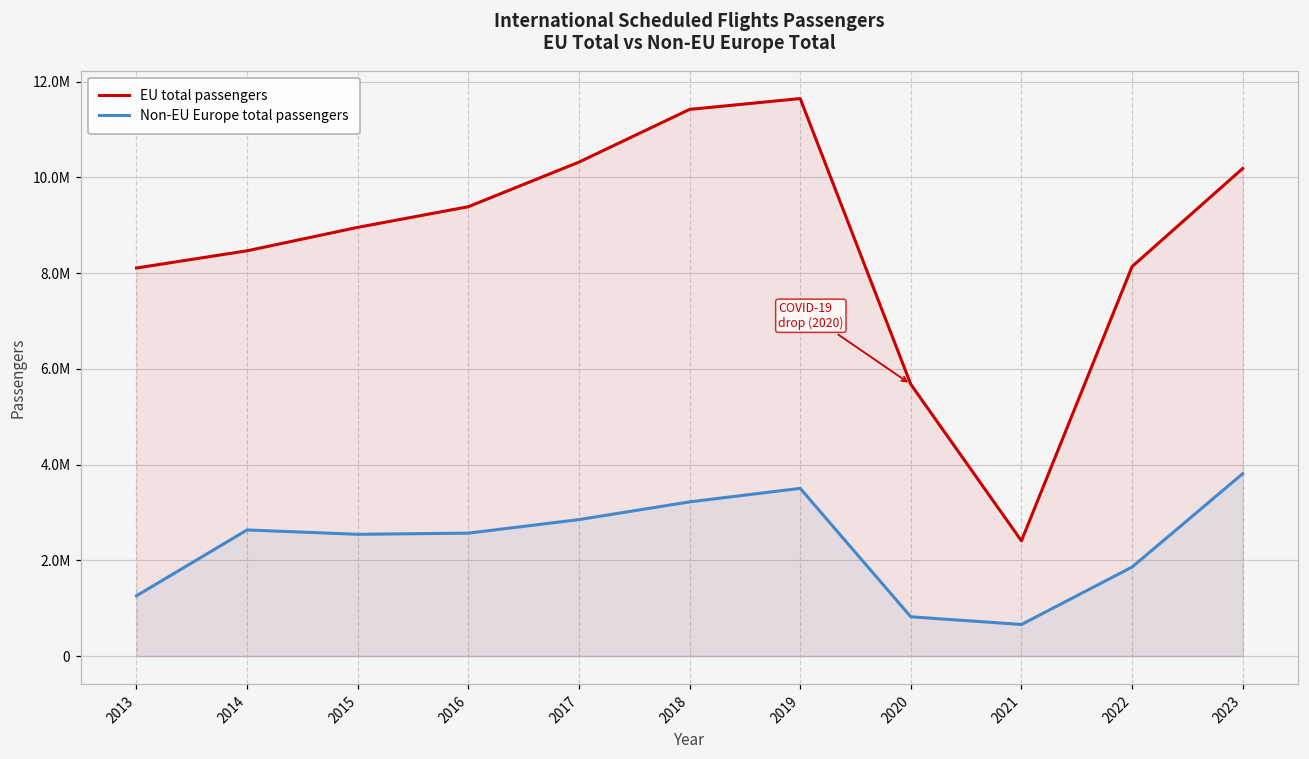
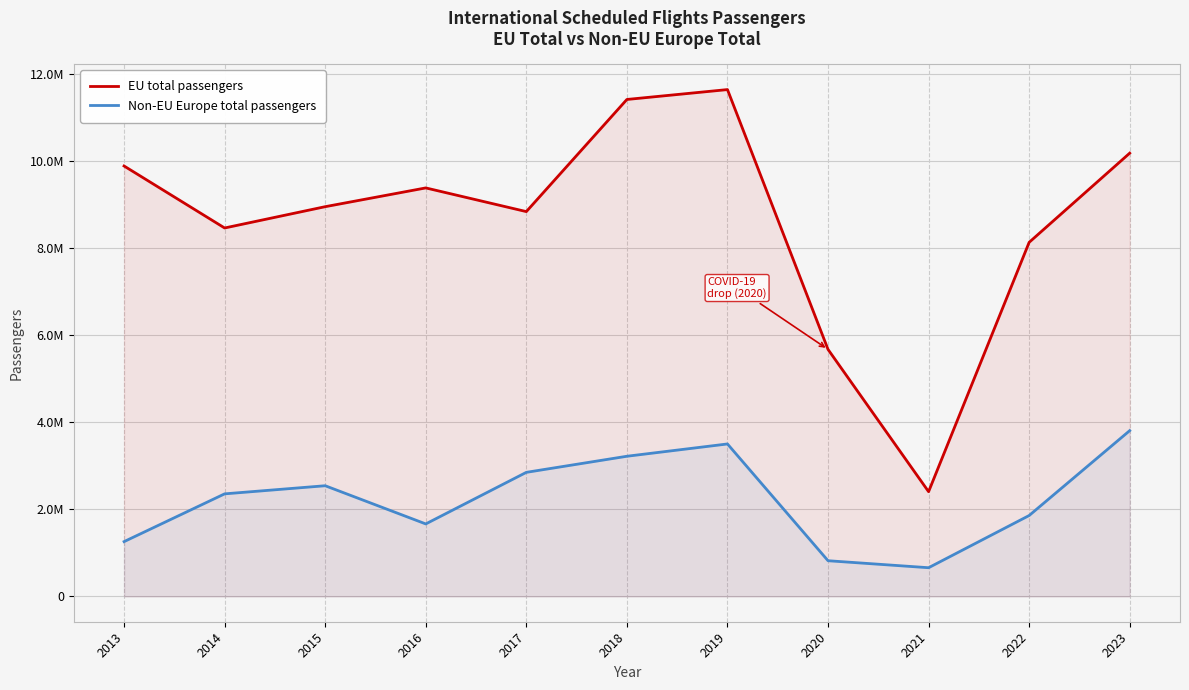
  {
    "EU total passengers": {
-     "2013": 8100000,
+     "2013": 9900000,
      "2014": 8500000,
      "2015": 9000000,
      "2016": 9400000,
-     "2017": 10300000,
+     "2017": 8800000,
      "2018": 11400000,
      "2019": 11600000,
      "2021": 2400000,
      "2022": 8100000,
      "2023": 10200000
    },
    "Non-EU Europe total passengers": {
      "2013": 1300000,
-     "2014": 2600000,
+     "2014": 2400000,
      "2015": 2500000,
-     "2016": 2600000,
+     "2016": 1700000,
      "2017": 2900000,
      "2018": 3200000,
      "2019": 3500000,
      "2020": 800000,
      "2021": 700000,
      "2022": 1900000,
      "2023": 3800000
    }
  }
